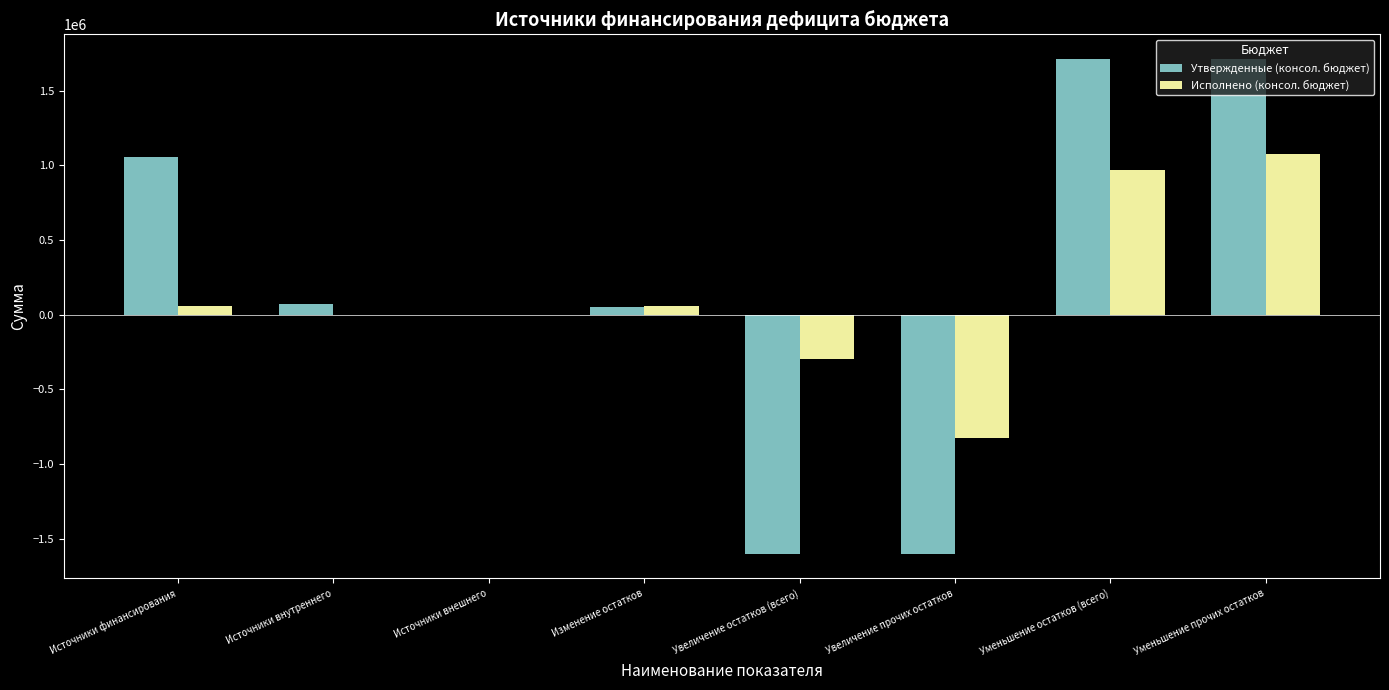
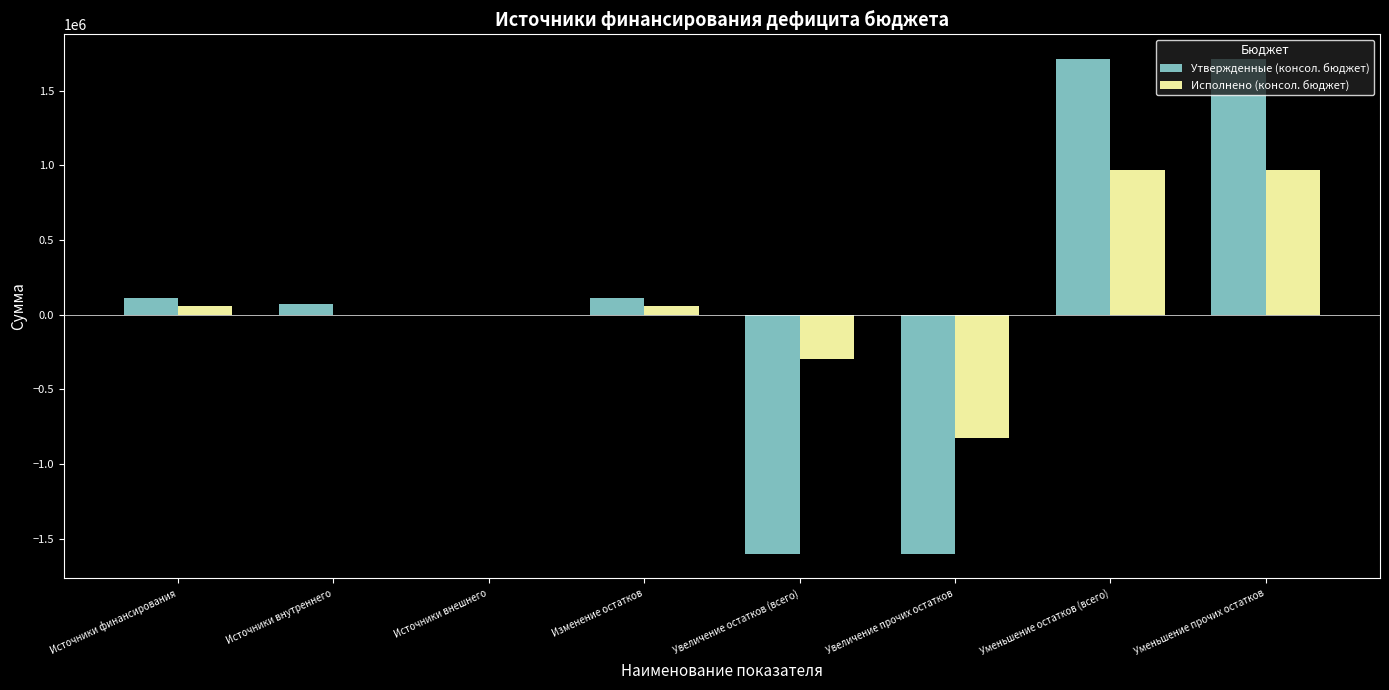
  {
    "Утвержденные (консол. бюджет)": {
-     "Источники финансирования": 1060000,
+     "Источники финансирования": 110000,
      "Источники внутреннего": 70000,
      "Источники внешнего": 0,
-     "Изменение остатков": 50000,
+     "Изменение остатков": 110000,
      "Увеличение остатков (всего)": -1600000,
      "Увеличение прочих остатков": -1600000,
      "Уменьшение остатков (всего)": 1710000
    },
    "Исполнено (консол. бюджет)": {
      "Источники финансирования": 60000,
      "Источники внутреннего": 0,
      "Источники внешнего": 0,
      "Изменение остатков": 60000,
      "Увеличение остатков (всего)": -300000,
      "Увеличение прочих остатков": -830000,
      "Уменьшение остатков (всего)": 970000,
-     "Уменьшение прочих остатков": 1070000
+     "Уменьшение прочих остатков": 970000
    }
  }
